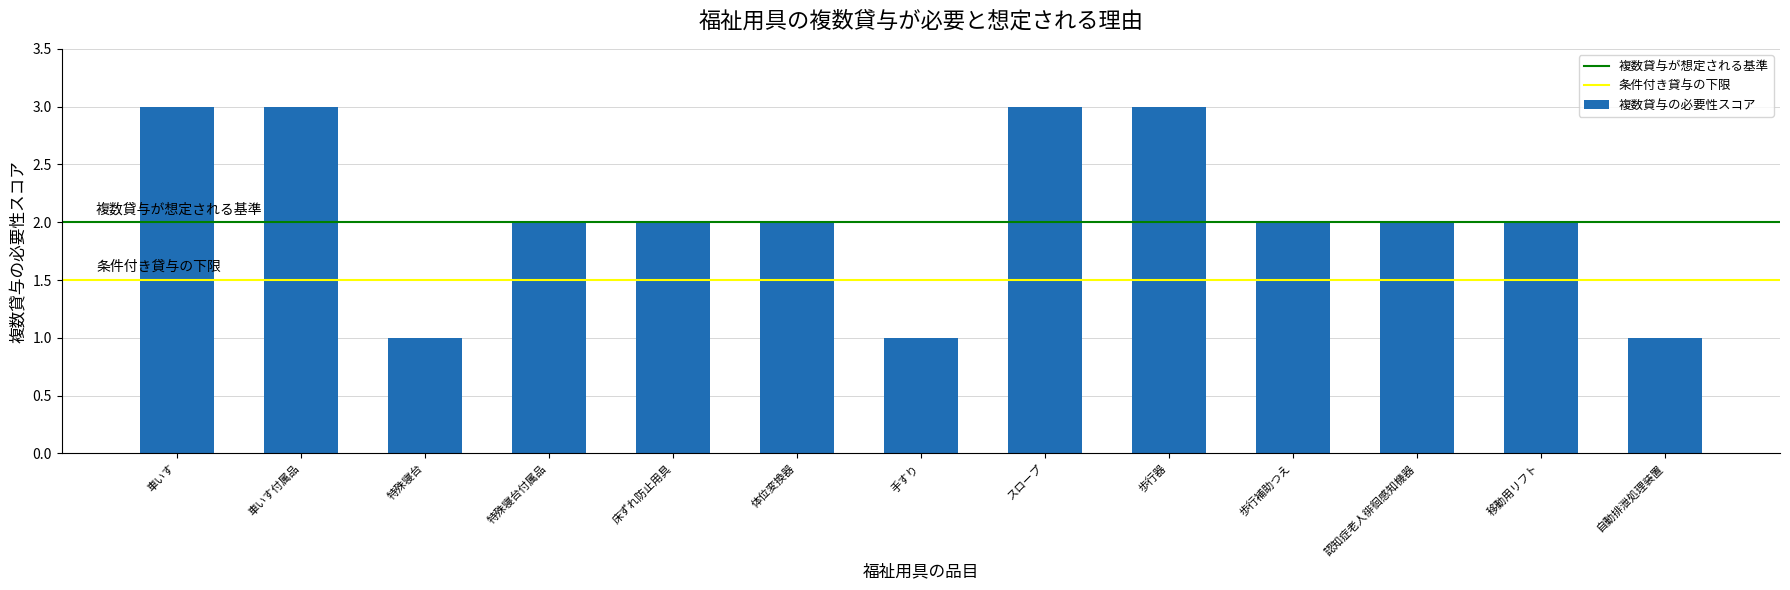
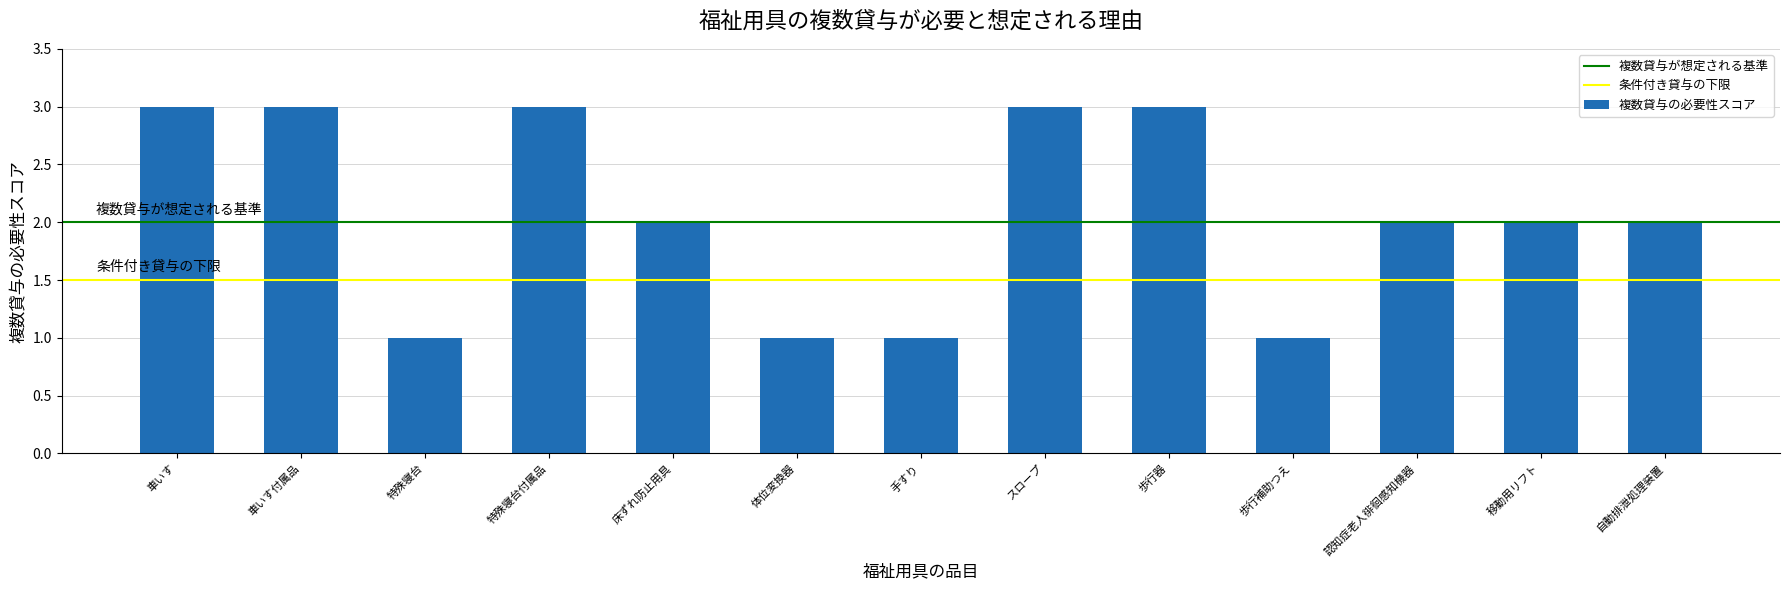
  {
    "車いす": 3,
    "車いす付属品": 3,
    "特殊寝台": 1,
-   "特殊寝台付属品": 2,
+   "特殊寝台付属品": 3,
    "床ずれ防止用具": 2,
-   "体位変換器": 2,
+   "体位変換器": 1,
    "手すり": 1,
    "スロープ": 3,
    "歩行器": 3,
-   "歩行補助つえ": 2,
+   "歩行補助つえ": 1,
    "認知症老人徘徊感知機器": 2,
    "移動用リフト": 2,
-   "自動排泄処理装置": 1
+   "自動排泄処理装置": 2
  }
